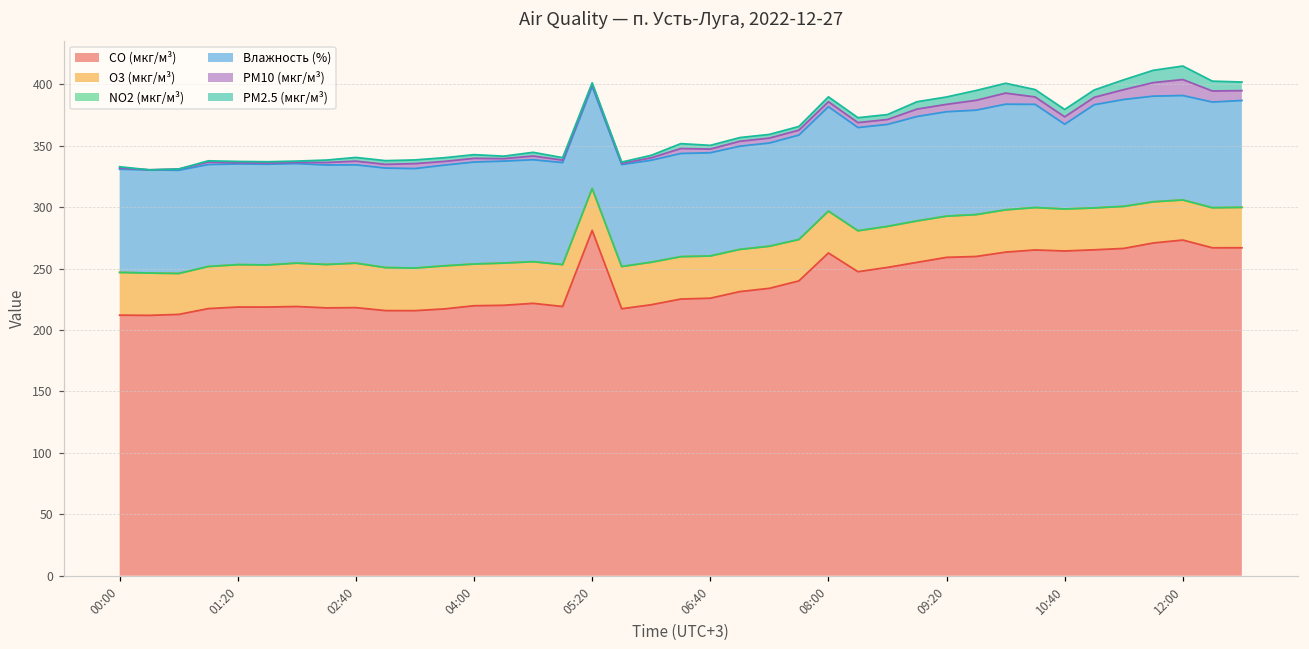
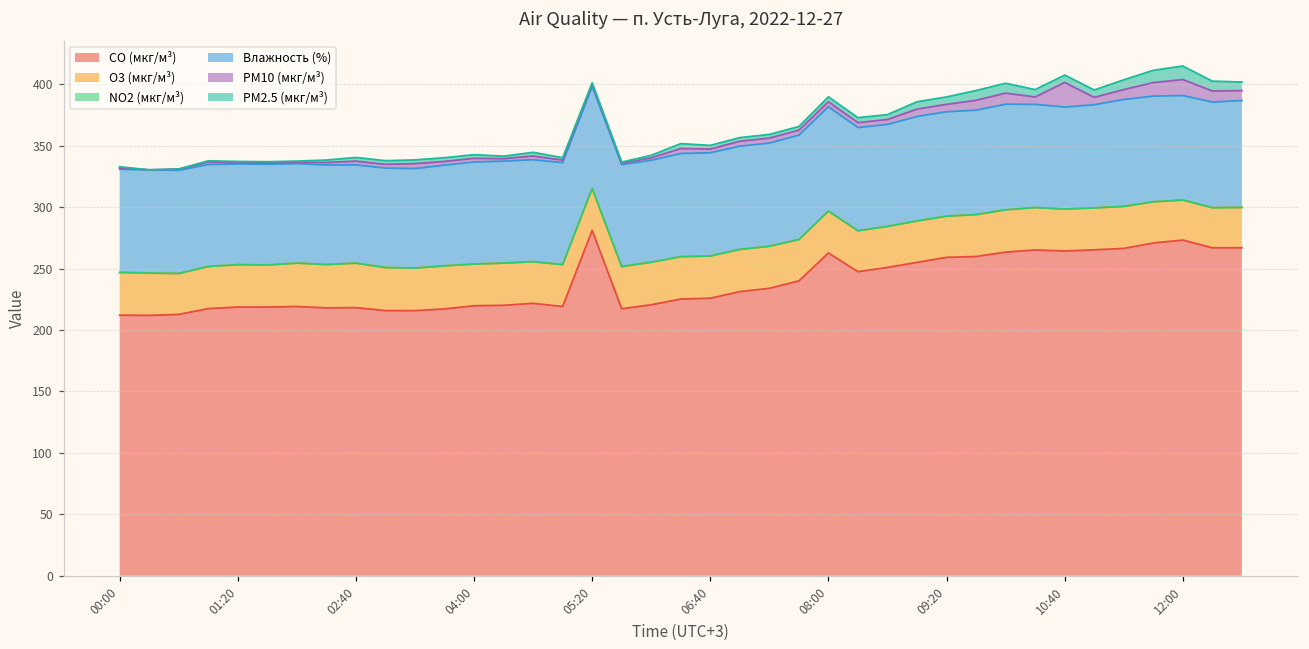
  {
    "CO (мкг/м³)": {
      "00:00": 212,
      "01:20": 219,
      "02:40": 218,
      "04:00": 220,
      "05:20": 281,
      "06:40": 226,
      "08:00": 263,
      "09:20": 259,
      "10:40": 264,
      "12:00": 273
    },
    "Влажность (%)": {
      "02:40": 80,
      "04:00": 83,
      "06:40": 84,
      "08:00": 85,
      "09:20": 85,
-     "10:40": 69,
+     "10:40": 83,
      "12:00": 85
    },
    "PM10 (мкг/м³)": {
      "02:40": 3,
      "04:00": 3,
      "06:40": 3,
      "08:00": 4,
      "09:20": 6,
-     "10:40": 6,
+     "10:40": 20,
      "12:00": 13
    }
  }
